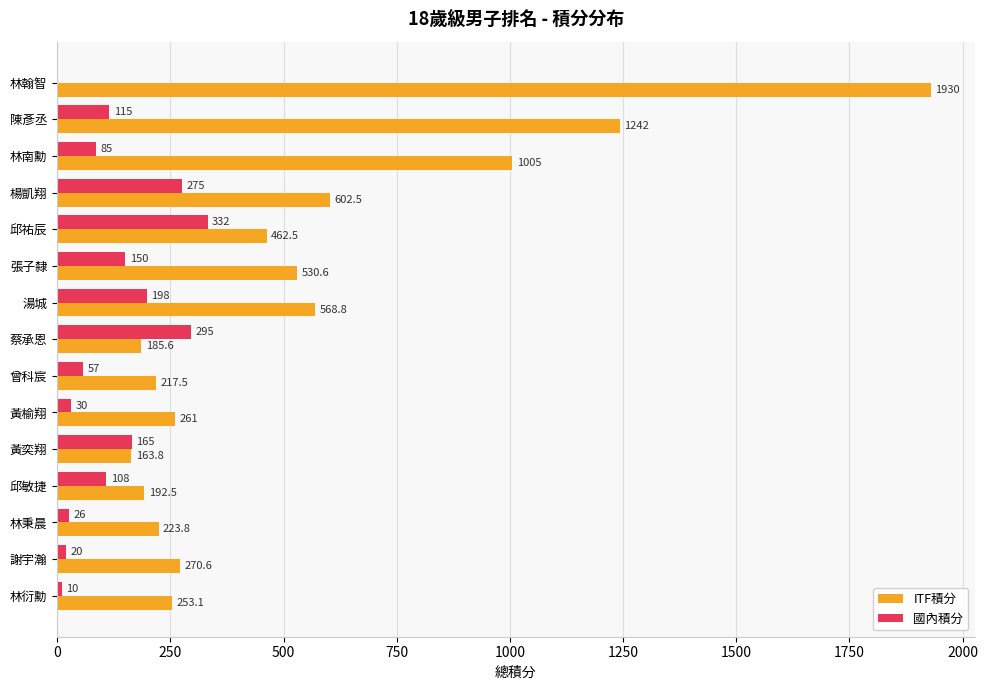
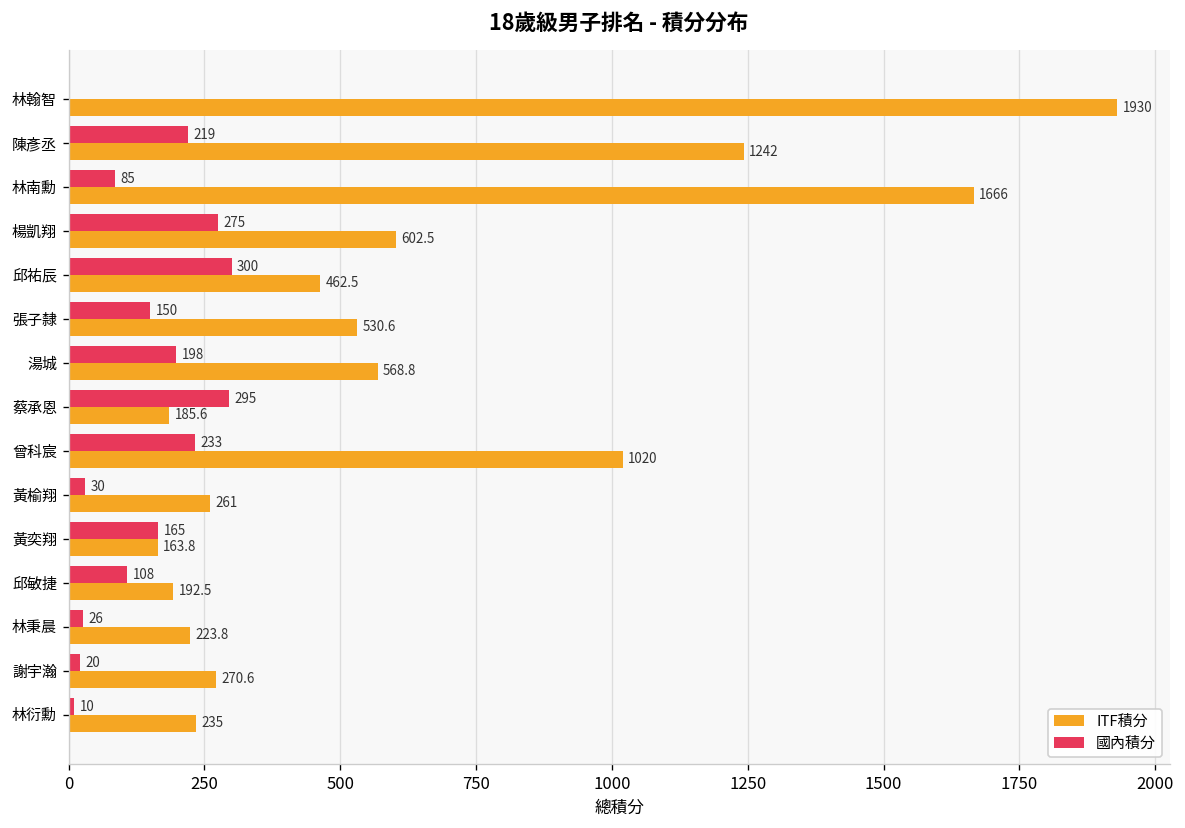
  {
    "ITF積分": {
      "林翰智": 1930,
      "陳彥丞": 1242,
-     "林南勳": 1005,
+     "林南勳": 1666,
      "楊凱翔": 602.5,
      "邱祐辰": 462.5,
      "張子隸": 530.6,
      "湯城": 568.8,
      "蔡承恩": 185.6,
-     "曾科宸": 217.5,
+     "曾科宸": 1020,
      "黃榆翔": 261,
      "黃奕翔": 163.8,
      "邱敏捷": 192.5,
      "林秉晨": 223.8,
      "謝宇瀚": 270.6,
-     "林衍勳": 253.1
+     "林衍勳": 235
    },
    "國內積分": {
-     "陳彥丞": 115,
+     "陳彥丞": 219,
      "林南勳": 85,
      "楊凱翔": 275,
-     "邱祐辰": 332,
+     "邱祐辰": 300,
      "張子隸": 150,
      "湯城": 198,
      "蔡承恩": 295,
-     "曾科宸": 57,
+     "曾科宸": 233,
      "黃榆翔": 30,
      "黃奕翔": 165,
      "邱敏捷": 108,
      "林秉晨": 26,
      "謝宇瀚": 20,
      "林衍勳": 10
    }
  }
